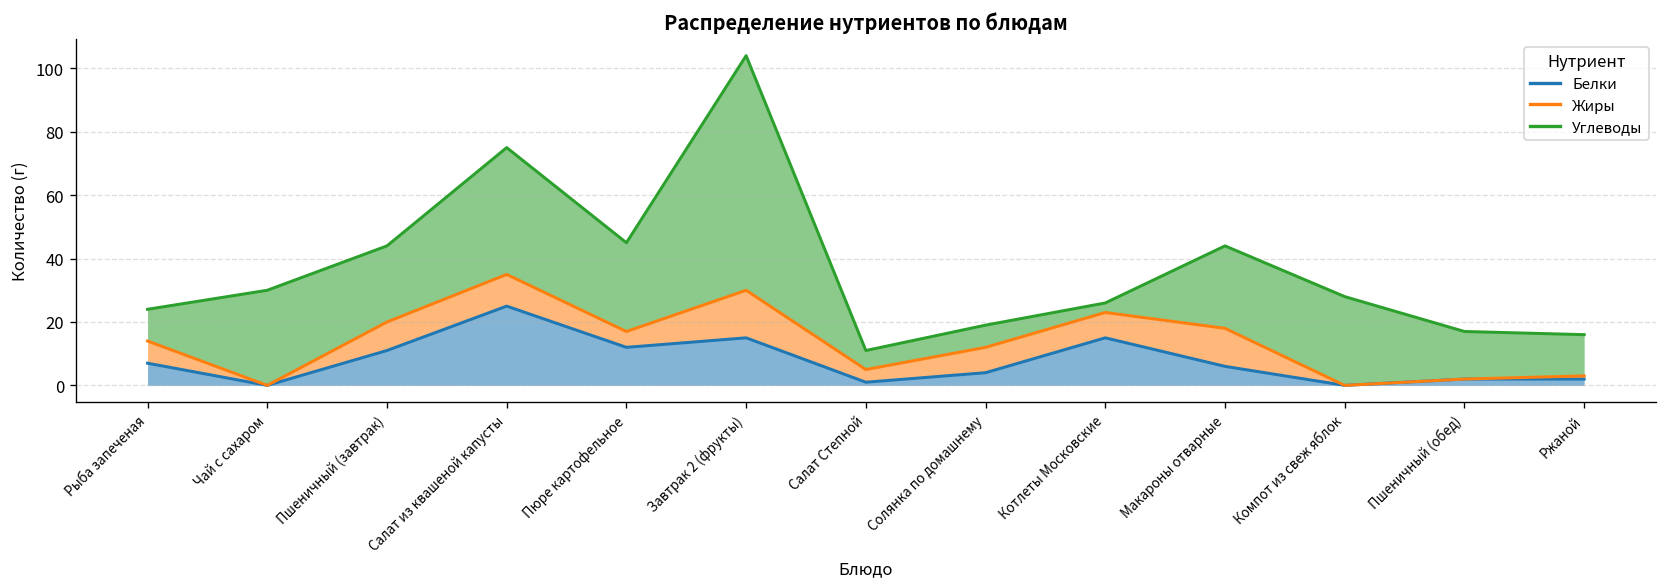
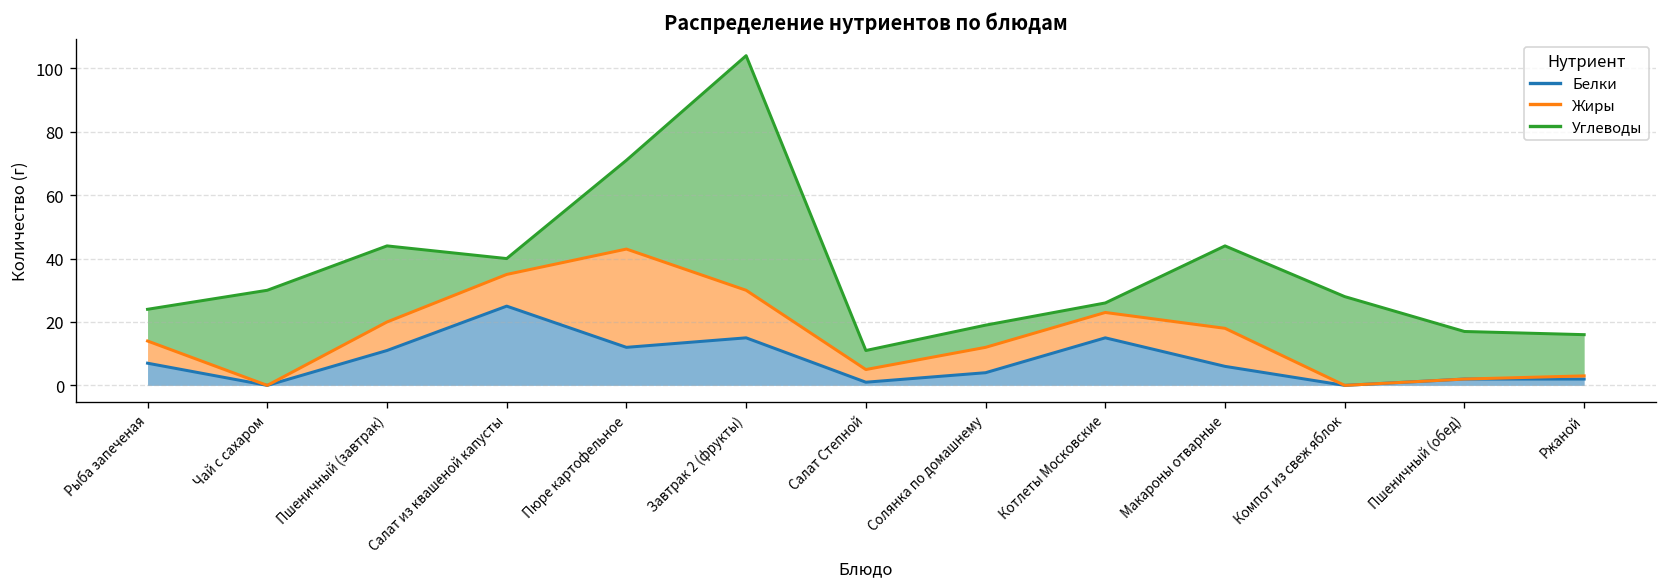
  {
    "Белки": {
      "Рыба запеченая": 7,
      "Пшеничный (завтрак)": 11,
      "Салат из квашеной капусты": 25,
      "Пюре картофельное": 12,
      "Завтрак 2 (фрукты)": 15,
      "Салат Степной": 1,
      "Солянка по домашнему": 4,
      "Котлеты Московские": 15,
      "Макароны отварные": 6,
      "Ржаной": 2
    },
    "Жиры": {
      "Рыба запеченая": 7,
      "Пшеничный (завтрак)": 9,
      "Салат из квашеной капусты": 10,
-     "Пюре картофельное": 5,
+     "Пюре картофельное": 31,
      "Завтрак 2 (фрукты)": 15,
      "Салат Степной": 4,
      "Солянка по домашнему": 8,
      "Котлеты Московские": 8,
      "Макароны отварные": 12,
      "Ржаной": 1
    },
    "Углеводы": {
      "Рыба запеченая": 10,
      "Чай с сахаром": 30,
      "Пшеничный (завтрак)": 24,
-     "Салат из квашеной капусты": 40,
+     "Салат из квашеной капусты": 5,
      "Пюре картофельное": 28,
      "Завтрак 2 (фрукты)": 74,
      "Салат Степной": 6,
      "Солянка по домашнему": 7,
      "Котлеты Московские": 3,
      "Макароны отварные": 26,
      "Компот из свеж яблок": 28,
      "Пшеничный (обед)": 15,
      "Ржаной": 13
    }
  }
